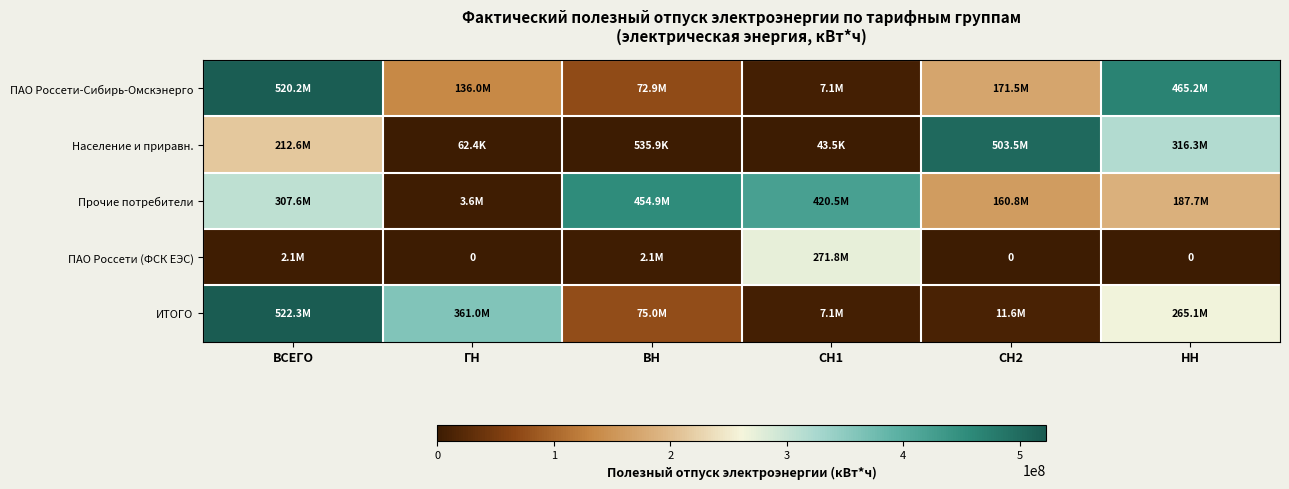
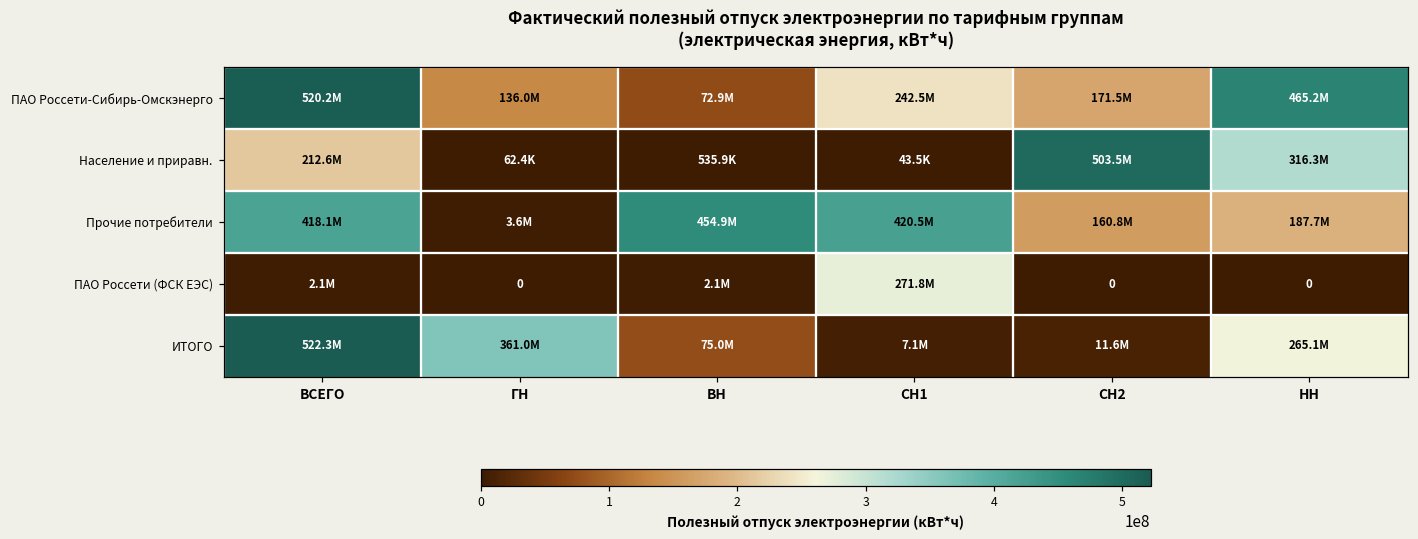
  {
    "ПАО Россети-Сибирь-Омскэнерго": {
      "ВСЕГО": "520.2M",
      "ГН": "136.0M",
      "ВН": "72.9M",
-     "СН1": "7.1M",
+     "СН1": "242.5M",
      "СН2": "171.5M",
      "НН": "465.2M"
    },
    "Население и приравн.": {
      "ВСЕГО": "212.6M",
      "ГН": "62.4K",
      "ВН": "535.9K",
      "СН1": "43.5K",
      "СН2": "503.5M",
      "НН": "316.3M"
    },
    "Прочие потребители": {
-     "ВСЕГО": "307.6M",
+     "ВСЕГО": "418.1M",
      "ГН": "3.6M",
      "ВН": "454.9M",
      "СН1": "420.5M",
      "СН2": "160.8M",
      "НН": "187.7M"
    },
    "ПАО Россети (ФСК ЕЭС)": {
      "ВСЕГО": "2.1M",
      "ГН": "0",
      "ВН": "2.1M",
      "СН1": "271.8M",
      "СН2": "0",
      "НН": "0"
    },
    "ИТОГО": {
      "ВСЕГО": "522.3M",
      "ГН": "361.0M",
      "ВН": "75.0M",
      "СН1": "7.1M",
      "СН2": "11.6M",
      "НН": "265.1M"
    }
  }
